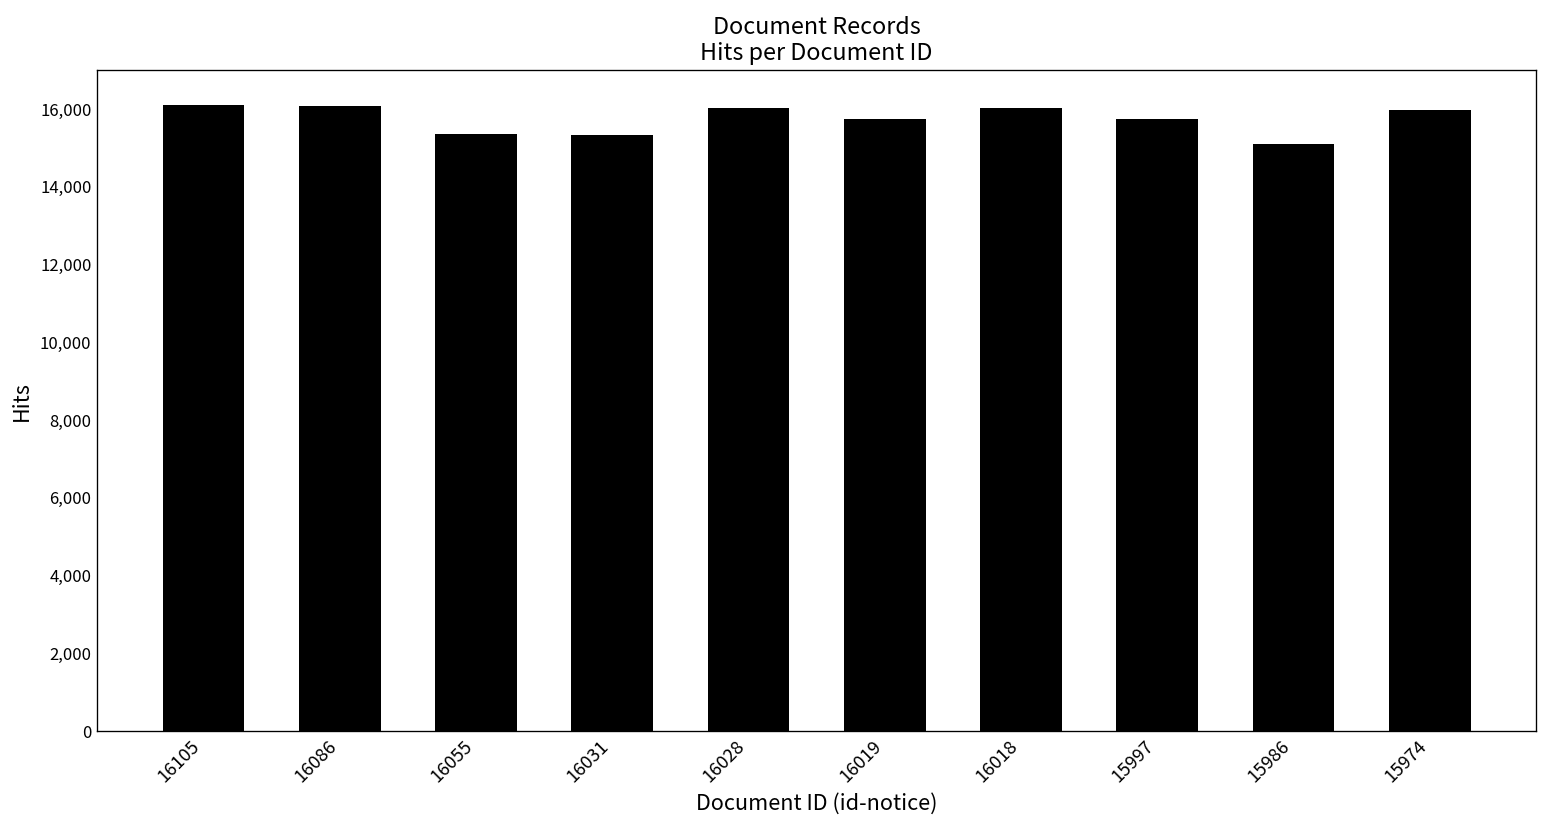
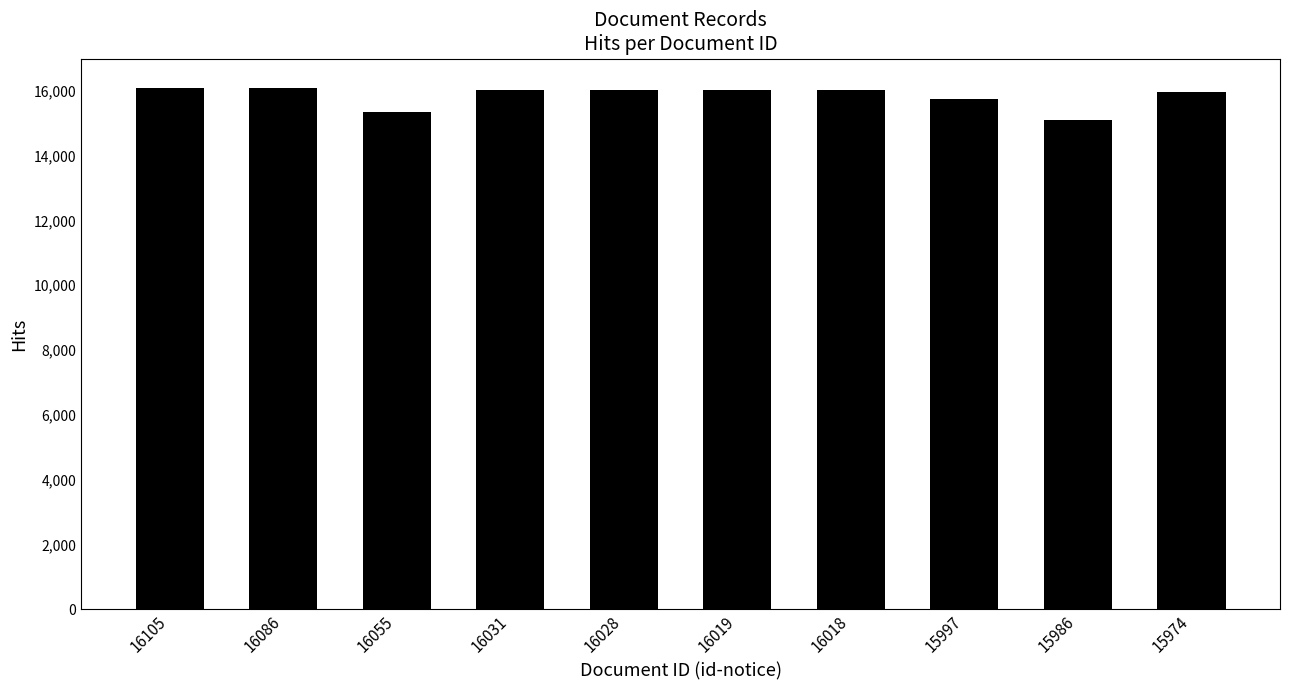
  {
    "16105": "16,100",
    "16086": "16,100",
    "16055": "15,300",
-   "16031": "15,300",
+   "16031": "16,000",
    "16028": "16,000",
-   "16019": "15,800",
+   "16019": "16,000",
    "16018": "16,000",
    "15997": "15,700",
    "15986": "15,100",
    "15974": "16,000"
  }
